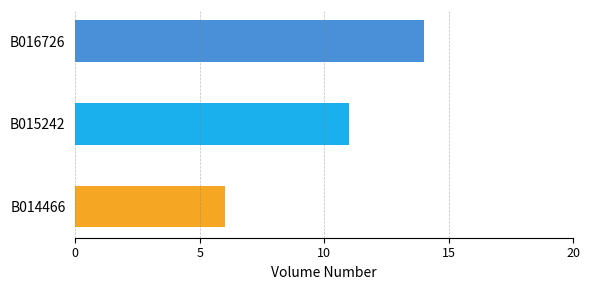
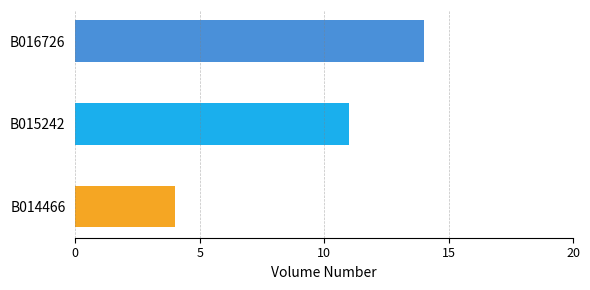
  {
    "B016726": 14,
    "B015242": 11,
-   "B014466": 6
+   "B014466": 4
  }
